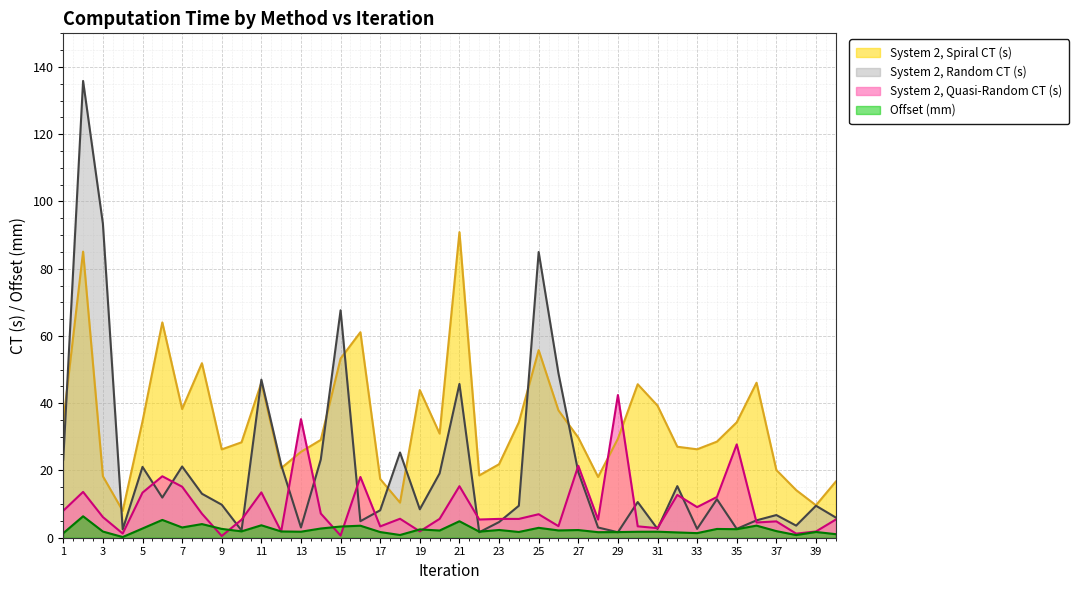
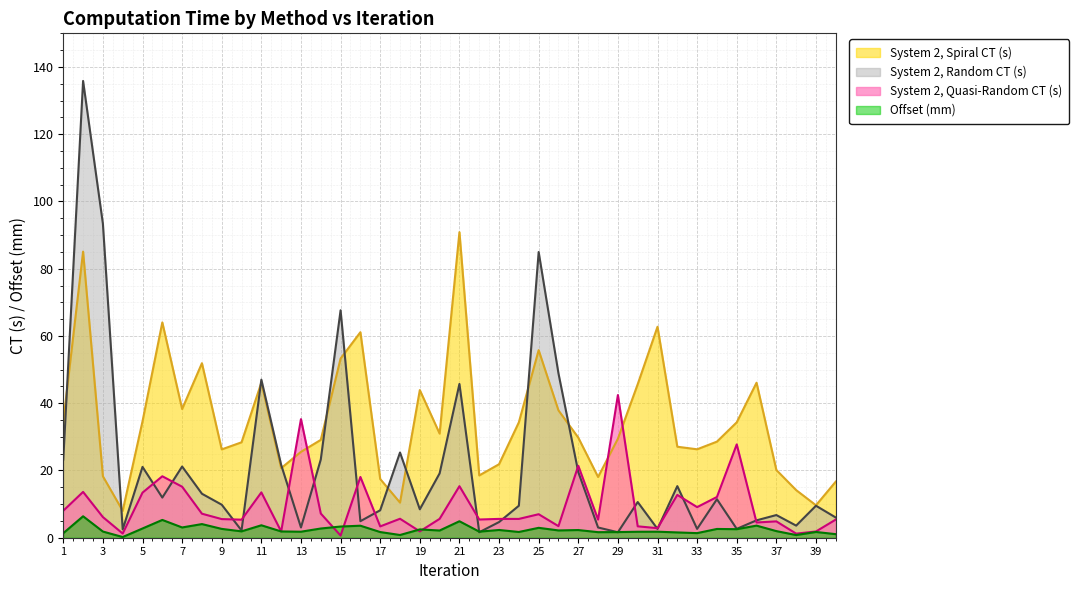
  {
    "System 2, Spiral CT (s)": {
      "1": 35,
      "3": 18,
      "5": 35,
      "7": 38,
      "9": 26,
      "11": 46,
      "13": 26,
      "15": 53,
      "17": 17,
      "19": 44,
      "21": 91,
      "23": 22,
      "25": 56,
      "27": 30,
      "29": 29,
-     "31": 39,
+     "31": 63,
      "33": 26,
      "35": 34,
      "37": 20
    },
    "System 2, Random CT (s)": {
      "1": 23,
      "3": 93,
      "5": 21,
      "7": 21,
      "9": 10,
      "11": 47,
      "13": 3,
      "15": 68,
      "17": 8,
      "19": 8,
      "21": 46,
      "23": 5,
      "25": 85,
      "27": 20,
      "33": 3,
      "37": 7
    },
    "System 2, Quasi-Random CT (s)": {
      "1": 8,
      "3": 6,
      "5": 13,
      "7": 15,
-     "9": 1,
+     "9": 6,
      "11": 13,
      "13": 35,
      "15": 1,
      "17": 3,
      "21": 15,
      "23": 6,
      "25": 7,
      "27": 21,
      "29": 42,
      "33": 9,
      "35": 28,
      "37": 5
    },
    "Offset (mm)": {
      "1": 1,
      "3": 2,
      "5": 3,
      "7": 3,
      "9": 3,
      "11": 4,
      "13": 2,
      "15": 3,
      "17": 2,
      "21": 5,
      "23": 2,
      "25": 3,
      "27": 2,
      "31": 2,
      "33": 1,
      "37": 2
    }
  }
